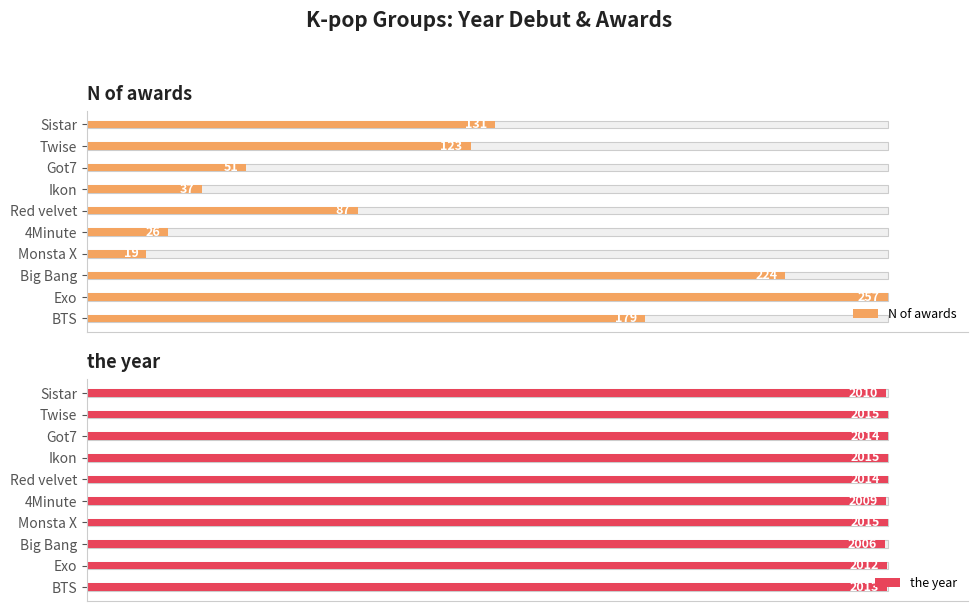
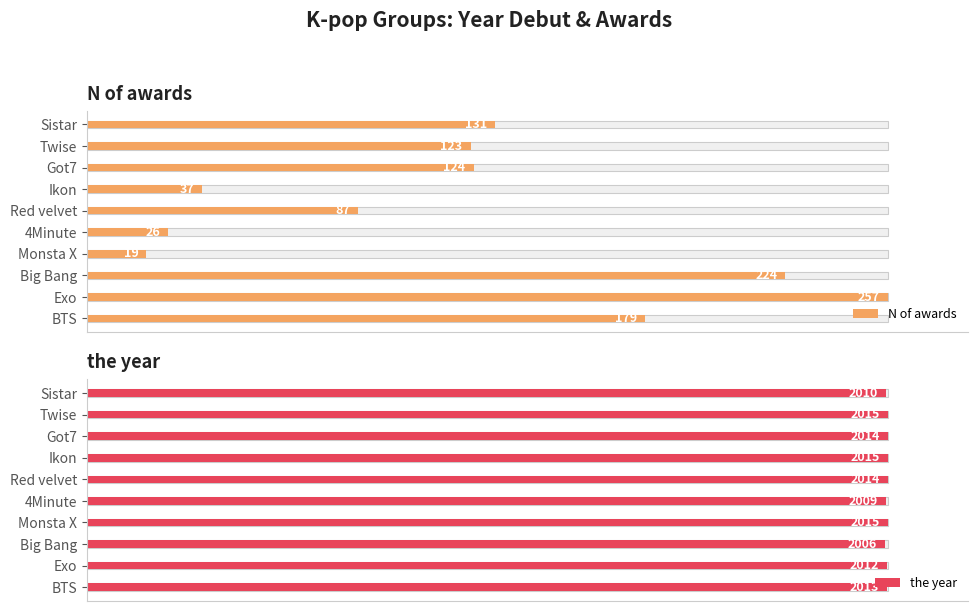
  {
    "N of awards": {
      "N of awards": {
-       "Got7": 51
+       "Got7": 124
      }
    }
  }
